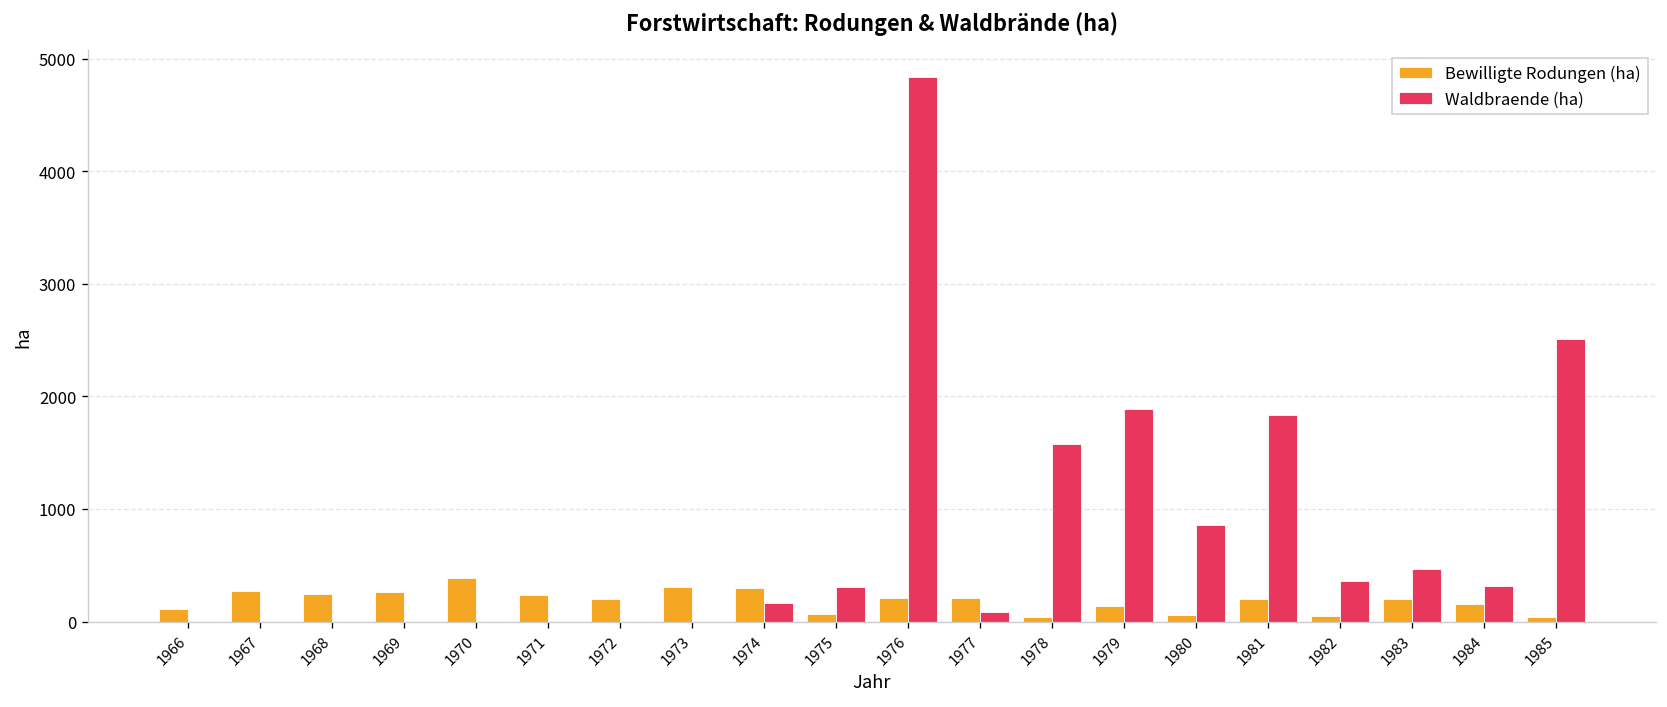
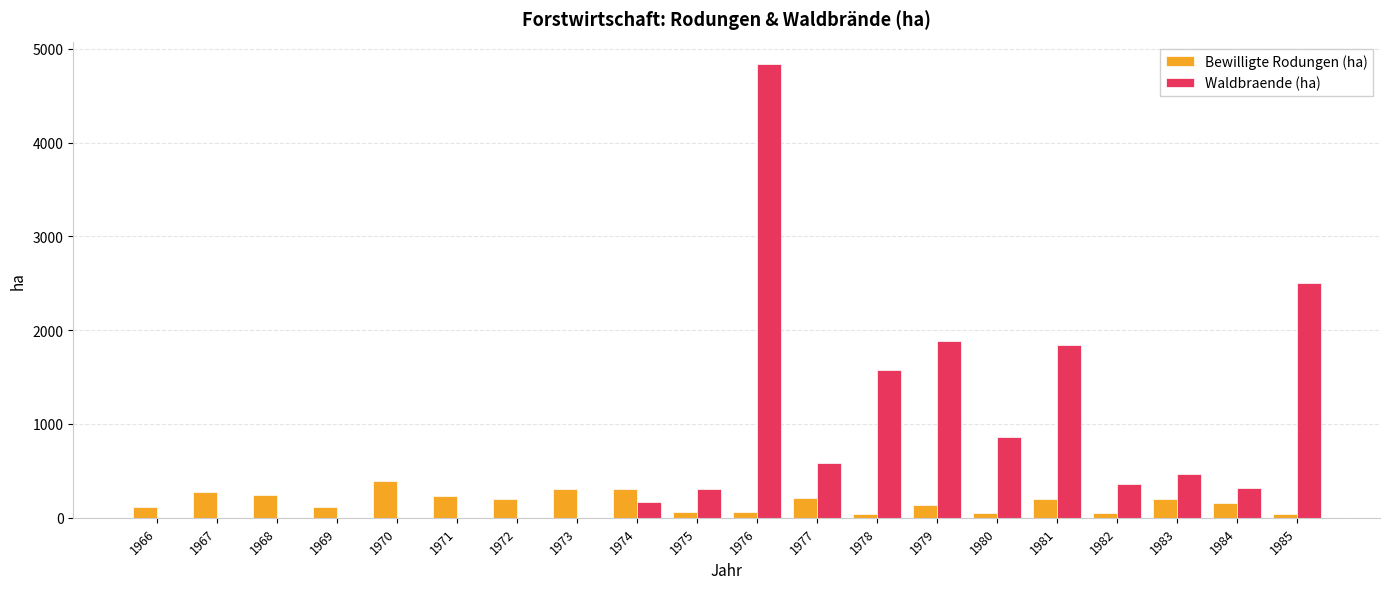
  {
    "Bewilligte Rodungen (ha)": {
      "1966": 100,
      "1967": 300,
      "1968": 200,
-     "1969": 300,
+     "1969": 100,
      "1970": 400,
      "1971": 200,
      "1972": 200,
      "1973": 300,
      "1974": 300,
      "1975": 100,
-     "1976": 200,
+     "1976": 100,
      "1977": 200,
      "1978": 0,
      "1979": 100,
      "1980": 100,
      "1981": 200,
      "1982": 0,
      "1983": 200,
      "1984": 200,
      "1985": 0
    },
    "Waldbraende (ha)": {
      "1966": 0,
      "1967": 0,
      "1968": 0,
      "1969": 0,
      "1970": 0,
      "1971": 0,
      "1972": 0,
      "1973": 0,
      "1974": 200,
      "1975": 300,
      "1976": 4800,
-     "1977": 100,
+     "1977": 600,
      "1978": 1600,
      "1979": 1900,
      "1980": 900,
      "1981": 1800,
      "1982": 400,
      "1983": 500,
      "1984": 300,
      "1985": 2500
    }
  }
